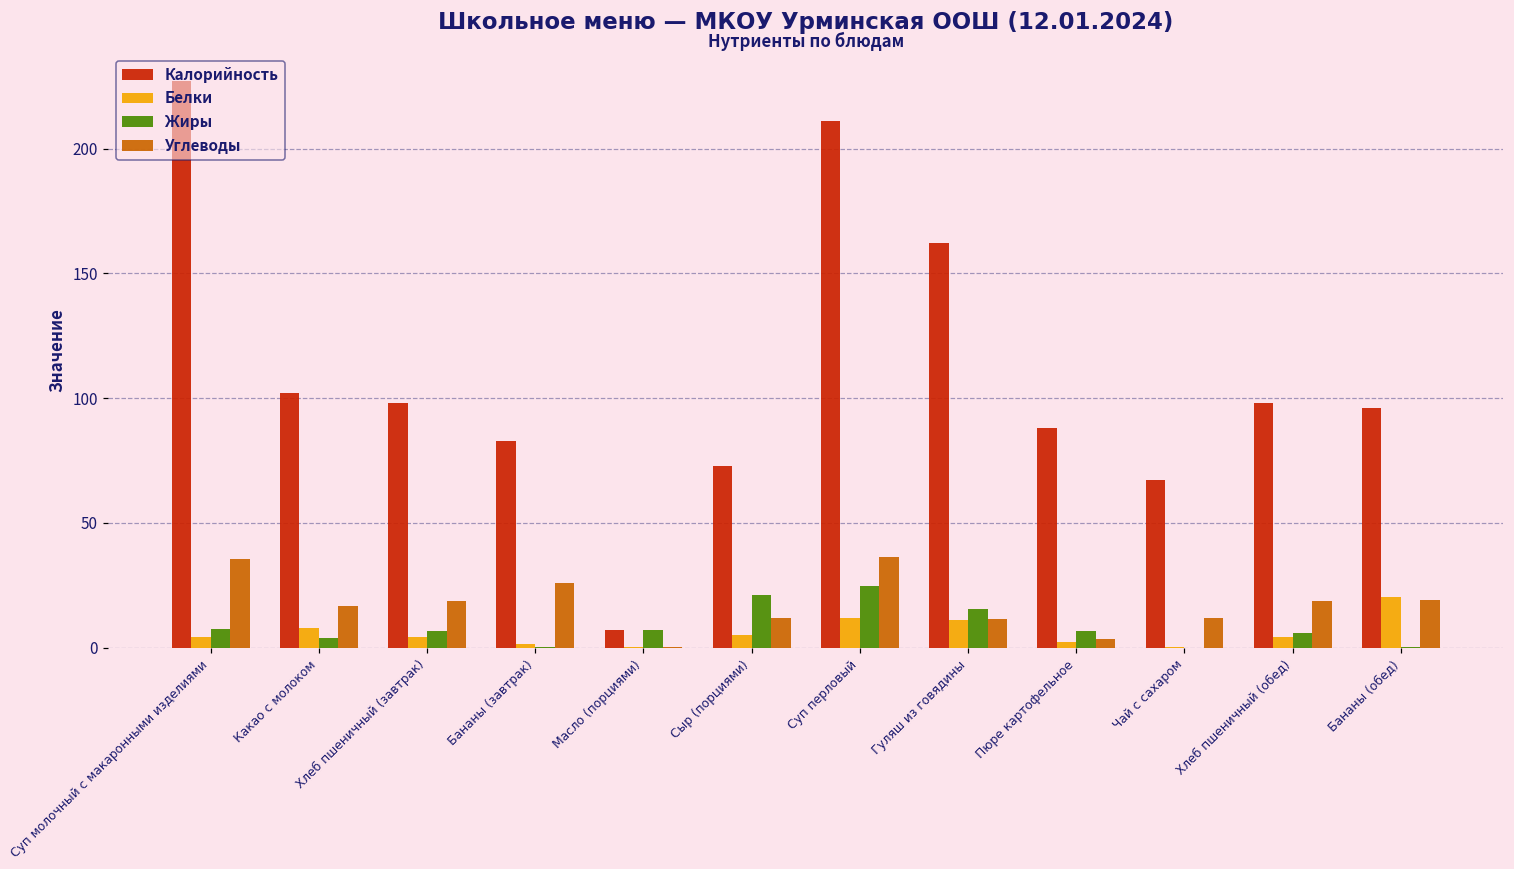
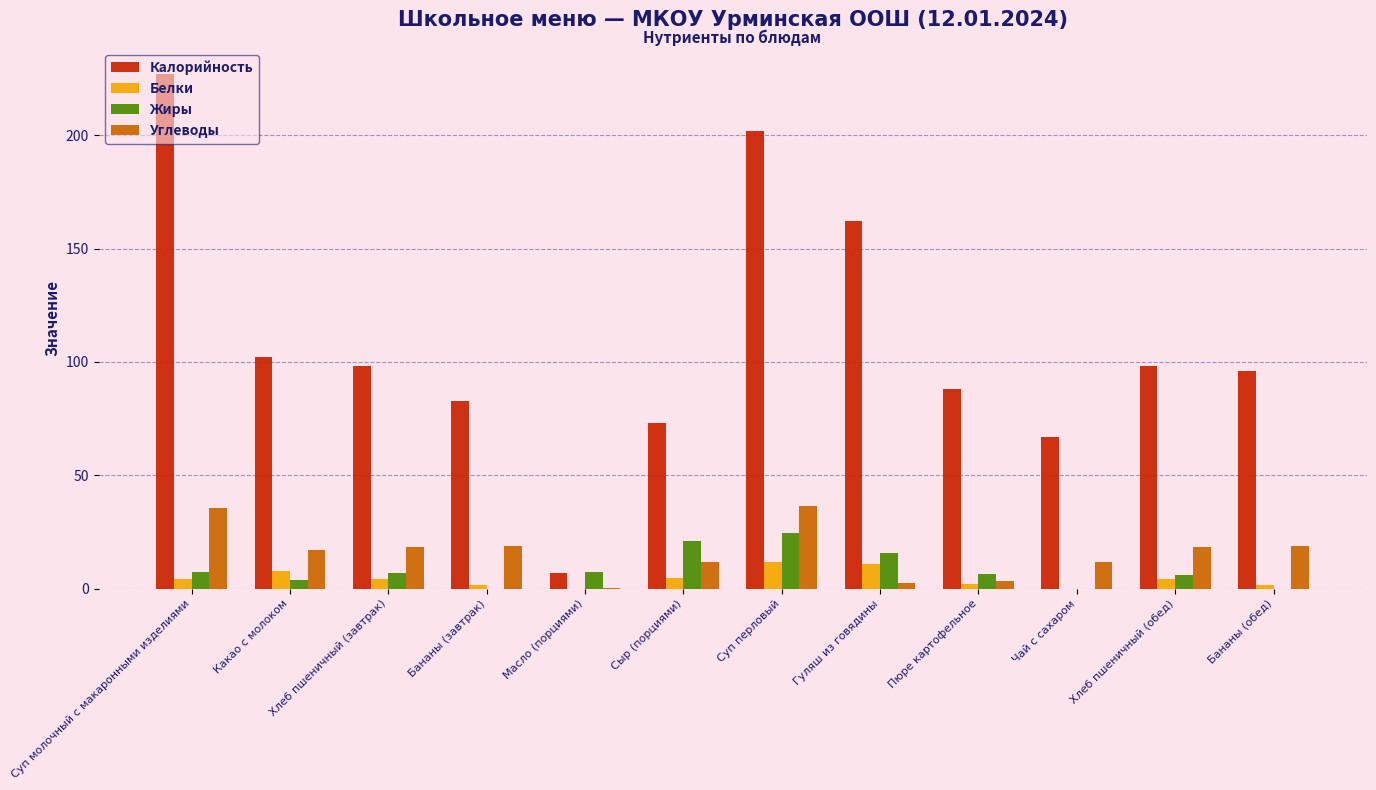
  {
    "Калорийность": {
      "Какао с молоком": 102,
      "Хлеб пшеничный (завтрак)": 98,
      "Бананы (завтрак)": 83,
      "Масло (порциями)": 7,
      "Сыр (порциями)": 73,
-     "Суп перловый": 211,
+     "Суп перловый": 202,
      "Гуляш из говядины": 162,
      "Пюре картофельное": 88,
      "Чай с сахаром": 67,
      "Хлеб пшеничный (обед)": 98,
      "Бананы (обед)": 96
    },
    "Белки": {
      "Суп молочный с макаронными изделиями": 4,
      "Какао с молоком": 8,
      "Хлеб пшеничный (завтрак)": 4,
      "Бананы (завтрак)": 2,
      "Сыр (порциями)": 5,
      "Суп перловый": 12,
      "Гуляш из говядины": 11,
      "Пюре картофельное": 2,
      "Хлеб пшеничный (обед)": 4,
-     "Бананы (обед)": 20
+     "Бананы (обед)": 2
    },
    "Жиры": {
      "Суп молочный с макаронными изделиями": 8,
      "Какао с молоком": 4,
      "Хлеб пшеничный (завтрак)": 7,
      "Масло (порциями)": 7,
      "Сыр (порциями)": 21,
      "Суп перловый": 25,
      "Гуляш из говядины": 16,
      "Пюре картофельное": 7,
      "Хлеб пшеничный (обед)": 6
    },
    "Углеводы": {
      "Суп молочный с макаронными изделиями": 36,
      "Какао с молоком": 17,
      "Хлеб пшеничный (завтрак)": 19,
-     "Бананы (завтрак)": 26,
+     "Бананы (завтрак)": 19,
      "Сыр (порциями)": 12,
      "Суп перловый": 36,
-     "Гуляш из говядины": 12,
+     "Гуляш из говядины": 3,
      "Пюре картофельное": 4,
      "Чай с сахаром": 12,
      "Хлеб пшеничный (обед)": 19,
      "Бананы (обед)": 19
    }
  }
